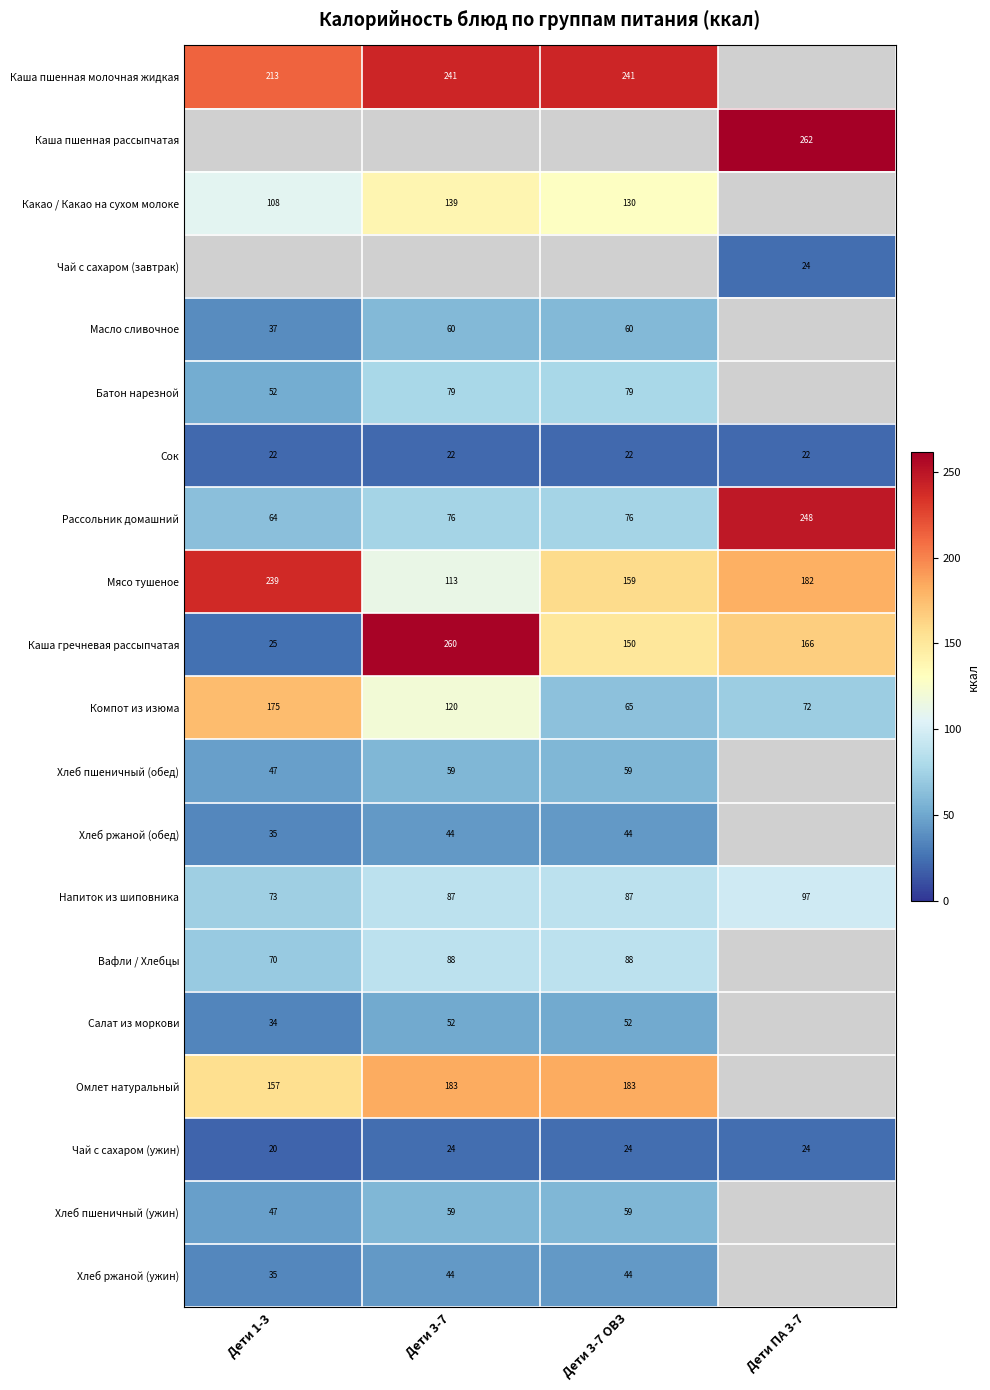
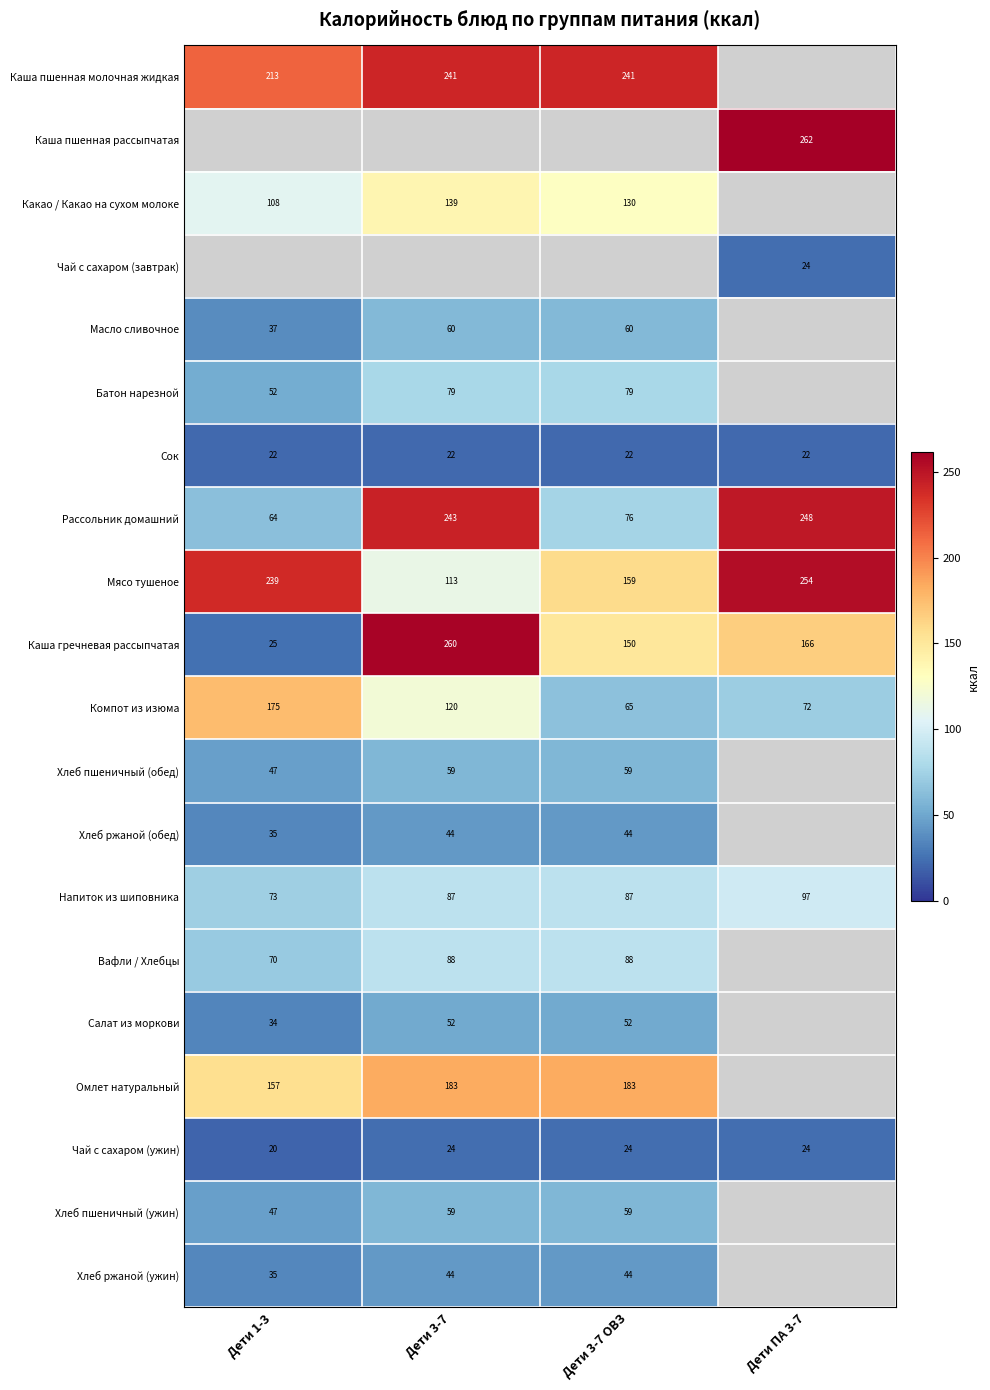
  {
    "Каша пшенная молочная жидкая": {
      "Дети 1-3": 213,
      "Дети 3-7": 241,
      "Дети 3-7 ОВЗ": 241
    },
    "Каша пшенная рассыпчатая": {
      "Дети ПА 3-7": 262
    },
    "Какао / Какао на сухом молоке": {
      "Дети 1-3": 108,
      "Дети 3-7": 139,
      "Дети 3-7 ОВЗ": 130
    },
    "Чай с сахаром (завтрак)": {
      "Дети ПА 3-7": 24
    },
    "Масло сливочное": {
      "Дети 1-3": 37,
      "Дети 3-7": 60,
      "Дети 3-7 ОВЗ": 60
    },
    "Батон нарезной": {
      "Дети 1-3": 52,
      "Дети 3-7": 79,
      "Дети 3-7 ОВЗ": 79
    },
    "Сок": {
      "Дети 1-3": 22,
      "Дети 3-7": 22,
      "Дети 3-7 ОВЗ": 22,
      "Дети ПА 3-7": 22
    },
    "Рассольник домашний": {
      "Дети 1-3": 64,
-     "Дети 3-7": 76,
+     "Дети 3-7": 243,
      "Дети 3-7 ОВЗ": 76,
      "Дети ПА 3-7": 248
    },
    "Мясо тушеное": {
      "Дети 1-3": 239,
      "Дети 3-7": 113,
      "Дети 3-7 ОВЗ": 159,
-     "Дети ПА 3-7": 182
+     "Дети ПА 3-7": 254
    },
    "Каша гречневая рассыпчатая": {
      "Дети 1-3": 25,
      "Дети 3-7": 260,
      "Дети 3-7 ОВЗ": 150,
      "Дети ПА 3-7": 166
    },
    "Компот из изюма": {
      "Дети 1-3": 175,
      "Дети 3-7": 120,
      "Дети 3-7 ОВЗ": 65,
      "Дети ПА 3-7": 72
    },
    "Хлеб пшеничный (обед)": {
      "Дети 1-3": 47,
      "Дети 3-7": 59,
      "Дети 3-7 ОВЗ": 59
    },
    "Хлеб ржаной (обед)": {
      "Дети 1-3": 35,
      "Дети 3-7": 44,
      "Дети 3-7 ОВЗ": 44
    },
    "Напиток из шиповника": {
      "Дети 1-3": 73,
      "Дети 3-7": 87,
      "Дети 3-7 ОВЗ": 87,
      "Дети ПА 3-7": 97
    },
    "Вафли / Хлебцы": {
      "Дети 1-3": 70,
      "Дети 3-7": 88,
      "Дети 3-7 ОВЗ": 88
    },
    "Салат из моркови": {
      "Дети 1-3": 34,
      "Дети 3-7": 52,
      "Дети 3-7 ОВЗ": 52
    },
    "Омлет натуральный": {
      "Дети 1-3": 157,
      "Дети 3-7": 183,
      "Дети 3-7 ОВЗ": 183
    },
    "Чай с сахаром (ужин)": {
      "Дети 1-3": 20,
      "Дети 3-7": 24,
      "Дети 3-7 ОВЗ": 24,
      "Дети ПА 3-7": 24
    },
    "Хлеб пшеничный (ужин)": {
      "Дети 1-3": 47,
      "Дети 3-7": 59,
      "Дети 3-7 ОВЗ": 59
    },
    "Хлеб ржаной (ужин)": {
      "Дети 1-3": 35,
      "Дети 3-7": 44,
      "Дети 3-7 ОВЗ": 44
    }
  }
